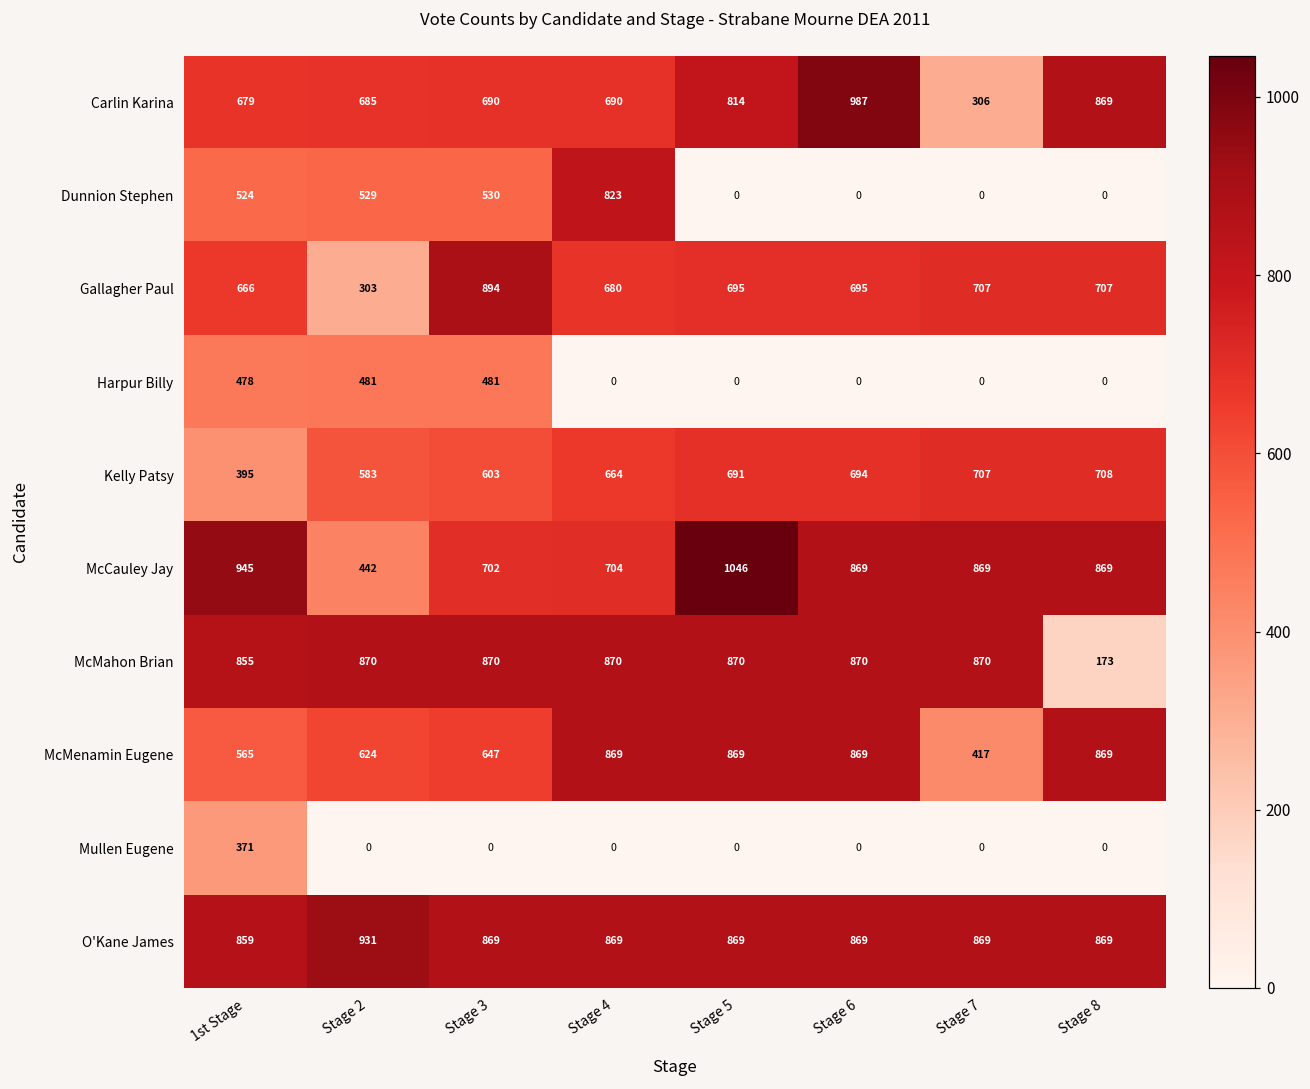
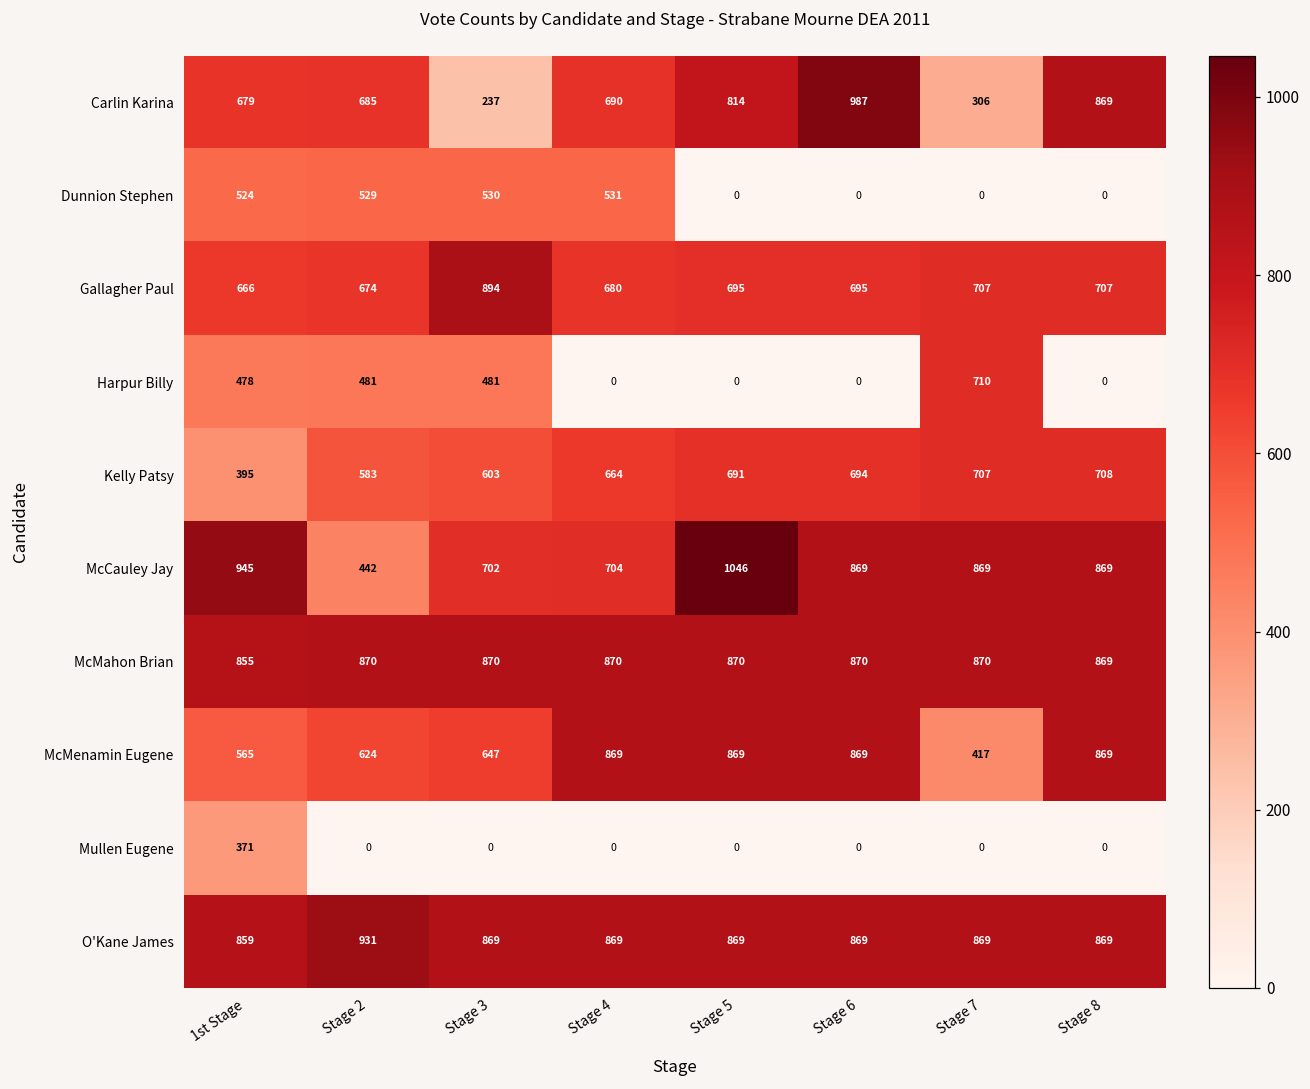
  {
    "Carlin Karina": {
      "1st Stage": 679,
      "Stage 2": 685,
-     "Stage 3": 690,
+     "Stage 3": 237,
      "Stage 4": 690,
      "Stage 5": 814,
      "Stage 6": 987,
      "Stage 7": 306,
      "Stage 8": 869
    },
    "Dunnion Stephen": {
      "1st Stage": 524,
      "Stage 2": 529,
      "Stage 3": 530,
-     "Stage 4": 823,
+     "Stage 4": 531,
      "Stage 5": 0,
      "Stage 6": 0,
      "Stage 7": 0,
      "Stage 8": 0
    },
    "Gallagher Paul": {
      "1st Stage": 666,
-     "Stage 2": 303,
+     "Stage 2": 674,
      "Stage 3": 894,
      "Stage 4": 680,
      "Stage 5": 695,
      "Stage 6": 695,
      "Stage 7": 707,
      "Stage 8": 707
    },
    "Harpur Billy": {
      "1st Stage": 478,
      "Stage 2": 481,
      "Stage 3": 481,
      "Stage 4": 0,
      "Stage 5": 0,
      "Stage 6": 0,
-     "Stage 7": 0,
+     "Stage 7": 710,
      "Stage 8": 0
    },
    "Kelly Patsy": {
      "1st Stage": 395,
      "Stage 2": 583,
      "Stage 3": 603,
      "Stage 4": 664,
      "Stage 5": 691,
      "Stage 6": 694,
      "Stage 7": 707,
      "Stage 8": 708
    },
    "McCauley Jay": {
      "1st Stage": 945,
      "Stage 2": 442,
      "Stage 3": 702,
      "Stage 4": 704,
      "Stage 5": 1046,
      "Stage 6": 869,
      "Stage 7": 869,
      "Stage 8": 869
    },
    "McMahon Brian": {
      "1st Stage": 855,
      "Stage 2": 870,
      "Stage 3": 870,
      "Stage 4": 870,
      "Stage 5": 870,
      "Stage 6": 870,
      "Stage 7": 870,
-     "Stage 8": 173
+     "Stage 8": 869
    },
    "McMenamin Eugene": {
      "1st Stage": 565,
      "Stage 2": 624,
      "Stage 3": 647,
      "Stage 4": 869,
      "Stage 5": 869,
      "Stage 6": 869,
      "Stage 7": 417,
      "Stage 8": 869
    },
    "Mullen Eugene": {
      "1st Stage": 371,
      "Stage 2": 0,
      "Stage 3": 0,
      "Stage 4": 0,
      "Stage 5": 0,
      "Stage 6": 0,
      "Stage 7": 0,
      "Stage 8": 0
    },
    "O'Kane James": {
      "1st Stage": 859,
      "Stage 2": 931,
      "Stage 3": 869,
      "Stage 4": 869,
      "Stage 5": 869,
      "Stage 6": 869,
      "Stage 7": 869,
      "Stage 8": 869
    }
  }
